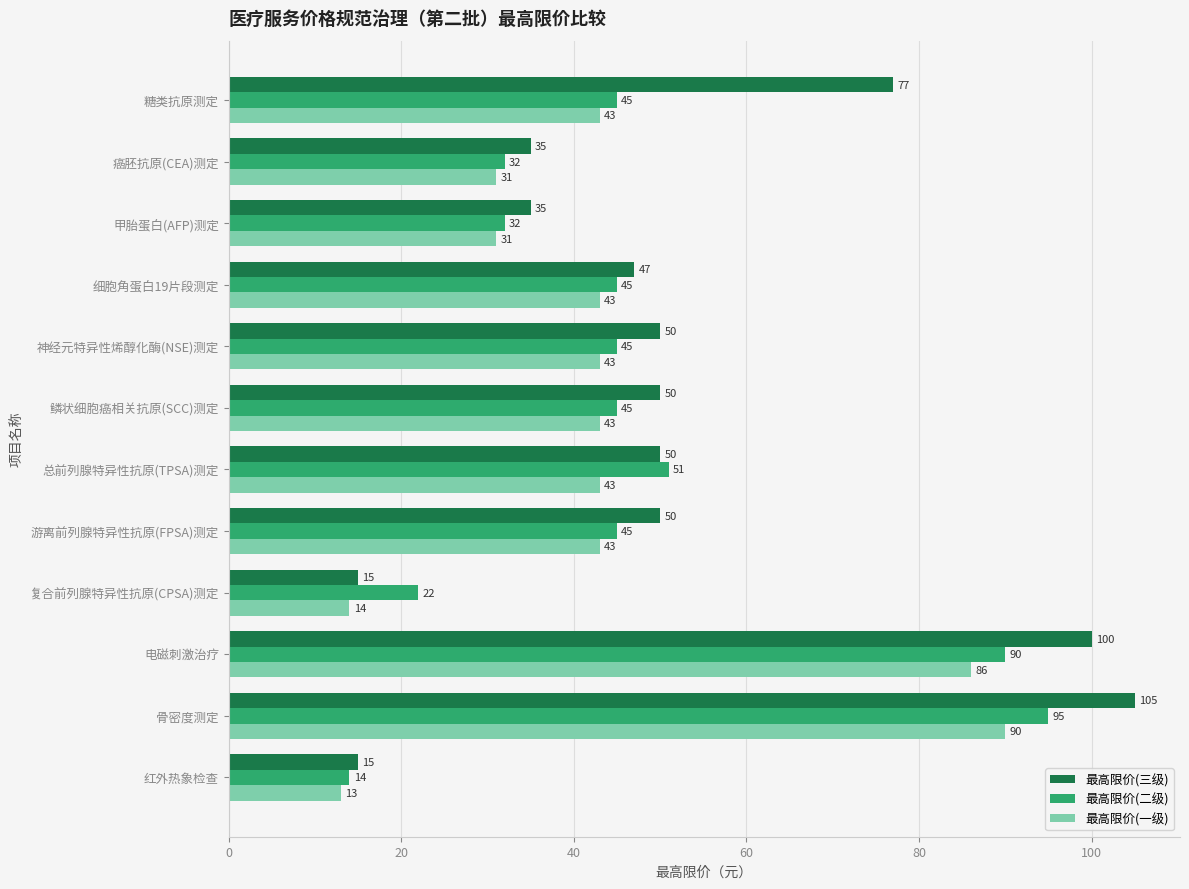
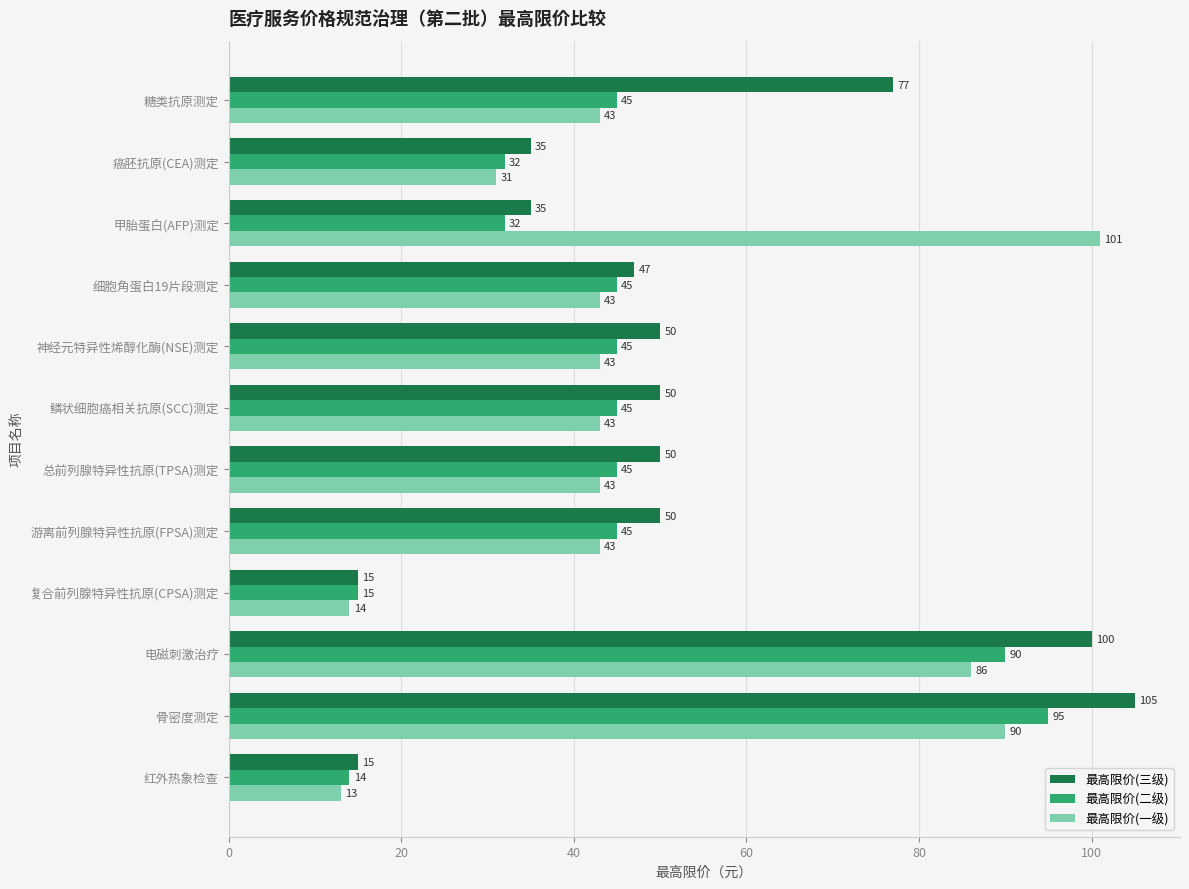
  {
    "最高限价(三级)": {
      "糖类抗原测定": 77,
      "癌胚抗原(CEA)测定": 35,
      "甲胎蛋白(AFP)测定": 35,
      "细胞角蛋白19片段测定": 47,
      "神经元特异性烯醇化酶(NSE)测定": 50,
      "鳞状细胞癌相关抗原(SCC)测定": 50,
      "总前列腺特异性抗原(TPSA)测定": 50,
      "游离前列腺特异性抗原(FPSA)测定": 50,
      "复合前列腺特异性抗原(CPSA)测定": 15,
      "电磁刺激治疗": 100,
      "骨密度测定": 105,
      "红外热象检查": 15
    },
    "最高限价(二级)": {
      "糖类抗原测定": 45,
      "癌胚抗原(CEA)测定": 32,
      "甲胎蛋白(AFP)测定": 32,
      "细胞角蛋白19片段测定": 45,
      "神经元特异性烯醇化酶(NSE)测定": 45,
      "鳞状细胞癌相关抗原(SCC)测定": 45,
-     "总前列腺特异性抗原(TPSA)测定": 51,
+     "总前列腺特异性抗原(TPSA)测定": 45,
      "游离前列腺特异性抗原(FPSA)测定": 45,
-     "复合前列腺特异性抗原(CPSA)测定": 22,
+     "复合前列腺特异性抗原(CPSA)测定": 15,
      "电磁刺激治疗": 90,
      "骨密度测定": 95,
      "红外热象检查": 14
    },
    "最高限价(一级)": {
      "糖类抗原测定": 43,
      "癌胚抗原(CEA)测定": 31,
-     "甲胎蛋白(AFP)测定": 31,
+     "甲胎蛋白(AFP)测定": 101,
      "细胞角蛋白19片段测定": 43,
      "神经元特异性烯醇化酶(NSE)测定": 43,
      "鳞状细胞癌相关抗原(SCC)测定": 43,
      "总前列腺特异性抗原(TPSA)测定": 43,
      "游离前列腺特异性抗原(FPSA)测定": 43,
      "复合前列腺特异性抗原(CPSA)测定": 14,
      "电磁刺激治疗": 86,
      "骨密度测定": 90,
      "红外热象检查": 13
    }
  }
